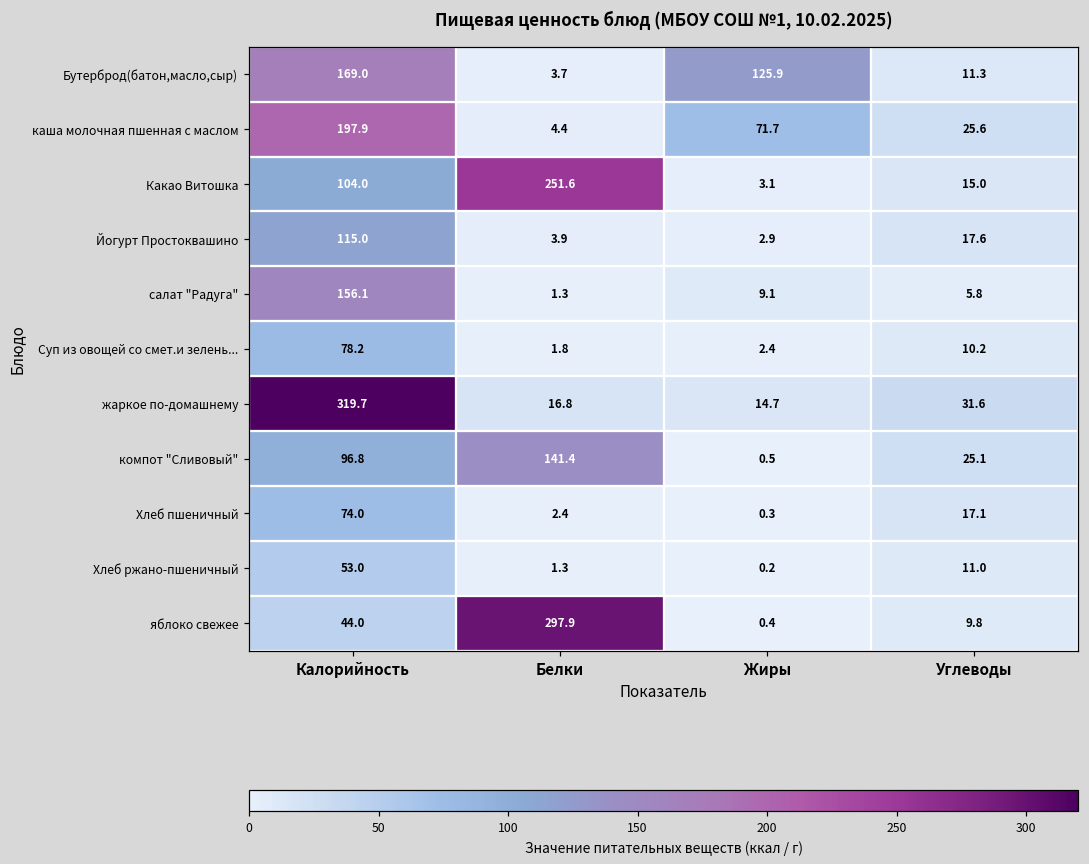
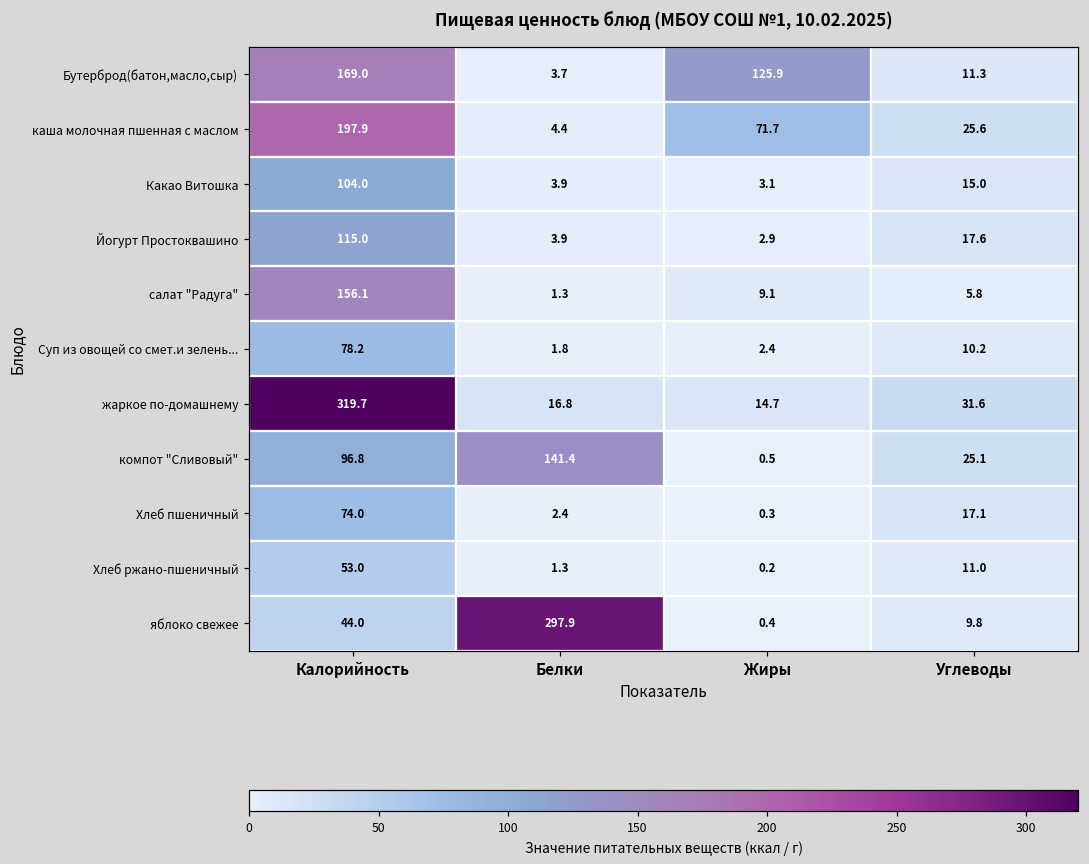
  {
    "Бутерброд(батон,масло,сыр)": {
      "Калорийность": 169.0,
      "Белки": 3.7,
      "Жиры": 125.9,
      "Углеводы": 11.3
    },
    "каша молочная пшенная с маслом": {
      "Калорийность": 197.9,
      "Белки": 4.4,
      "Жиры": 71.7,
      "Углеводы": 25.6
    },
    "Какао Витошка": {
      "Калорийность": 104.0,
-     "Белки": 251.6,
+     "Белки": 3.9,
      "Жиры": 3.1,
      "Углеводы": 15.0
    },
    "Йогурт Простоквашино": {
      "Калорийность": 115.0,
      "Белки": 3.9,
      "Жиры": 2.9,
      "Углеводы": 17.6
    },
    "салат \"Радуга\"": {
      "Калорийность": 156.1,
      "Белки": 1.3,
      "Жиры": 9.1,
      "Углеводы": 5.8
    },
    "Суп из овощей со смет.и зелень...": {
      "Калорийность": 78.2,
      "Белки": 1.8,
      "Жиры": 2.4,
      "Углеводы": 10.2
    },
    "жаркое по-домашнему": {
      "Калорийность": 319.7,
      "Белки": 16.8,
      "Жиры": 14.7,
      "Углеводы": 31.6
    },
    "компот \"Сливовый\"": {
      "Калорийность": 96.8,
      "Белки": 141.4,
      "Жиры": 0.5,
      "Углеводы": 25.1
    },
    "Хлеб пшеничный": {
      "Калорийность": 74.0,
      "Белки": 2.4,
      "Жиры": 0.3,
      "Углеводы": 17.1
    },
    "Хлеб ржано-пшеничный": {
      "Калорийность": 53.0,
      "Белки": 1.3,
      "Жиры": 0.2,
      "Углеводы": 11.0
    },
    "яблоко свежее": {
      "Калорийность": 44.0,
      "Белки": 297.9,
      "Жиры": 0.4,
      "Углеводы": 9.8
    }
  }
